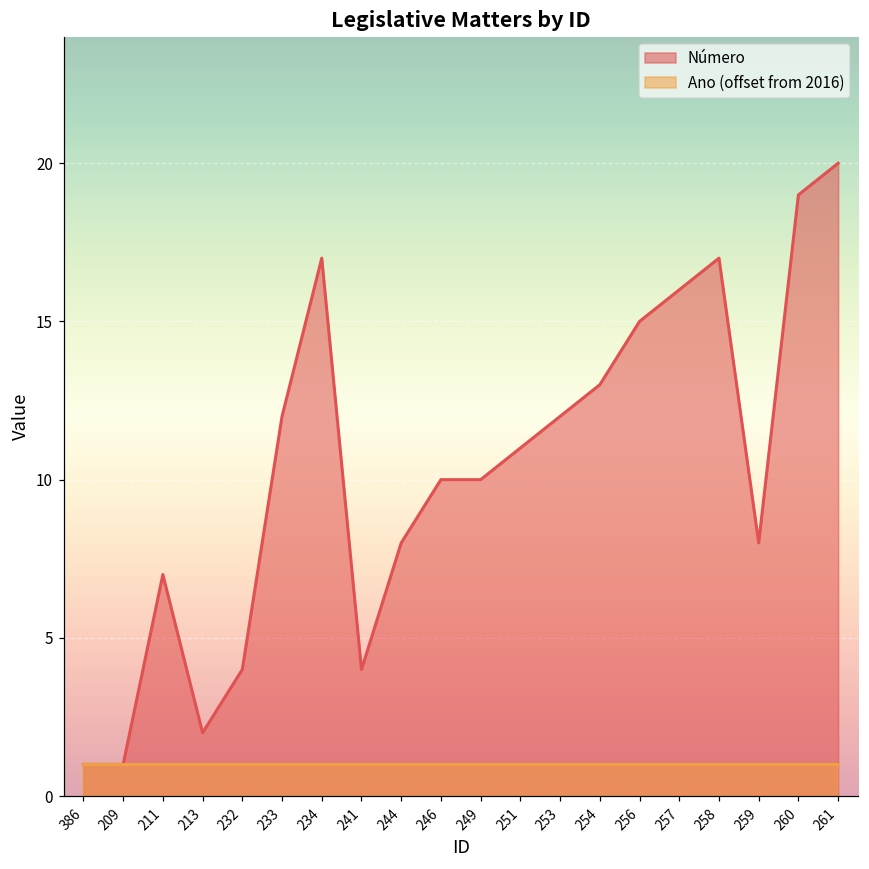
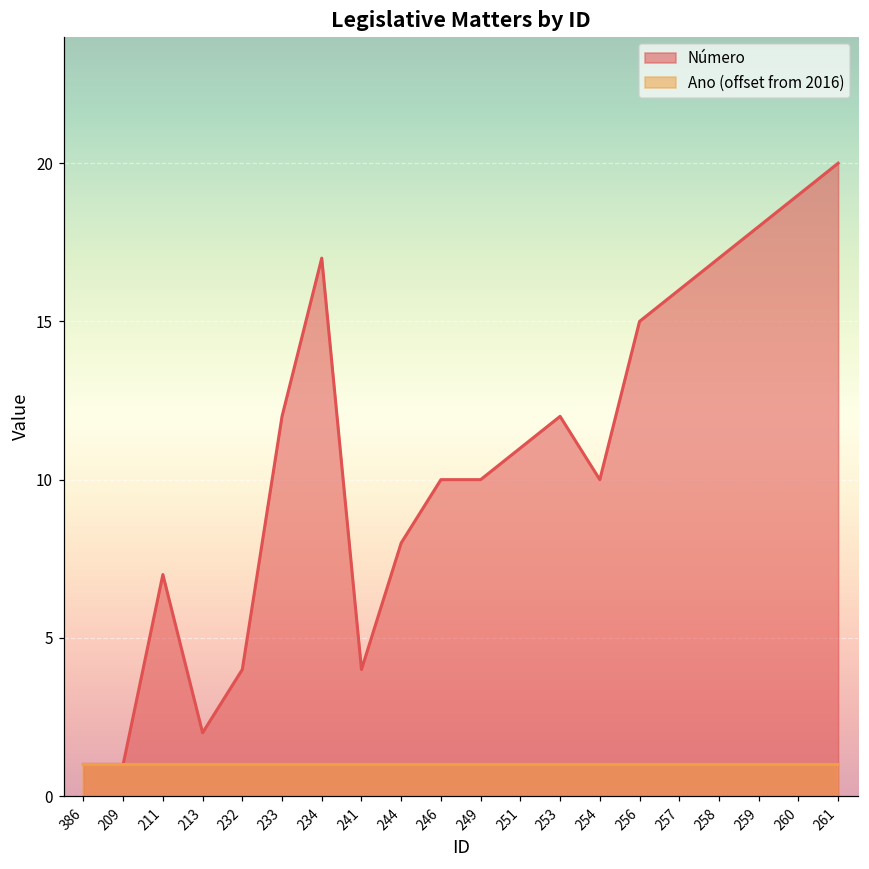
  {
    "Número": {
      "211": 7,
      "213": 2,
      "232": 4,
      "233": 12,
      "234": 17,
      "241": 4,
      "244": 8,
      "246": 10,
      "249": 10,
      "251": 11,
      "253": 12,
-     "254": 13,
+     "254": 10,
      "256": 15,
      "257": 16,
      "258": 17,
-     "259": 8,
+     "259": 18,
      "260": 19,
      "261": 20
    },
    "Ano (offset from 2016)": {
      "211": 1,
      "213": 1,
      "232": 1,
      "233": 1,
      "234": 1,
      "241": 1,
      "244": 1,
      "246": 1,
      "249": 1,
      "251": 1,
      "253": 1,
      "254": 1,
      "256": 1,
      "257": 1,
      "258": 1,
      "259": 1,
      "260": 1,
      "261": 1
    }
  }
